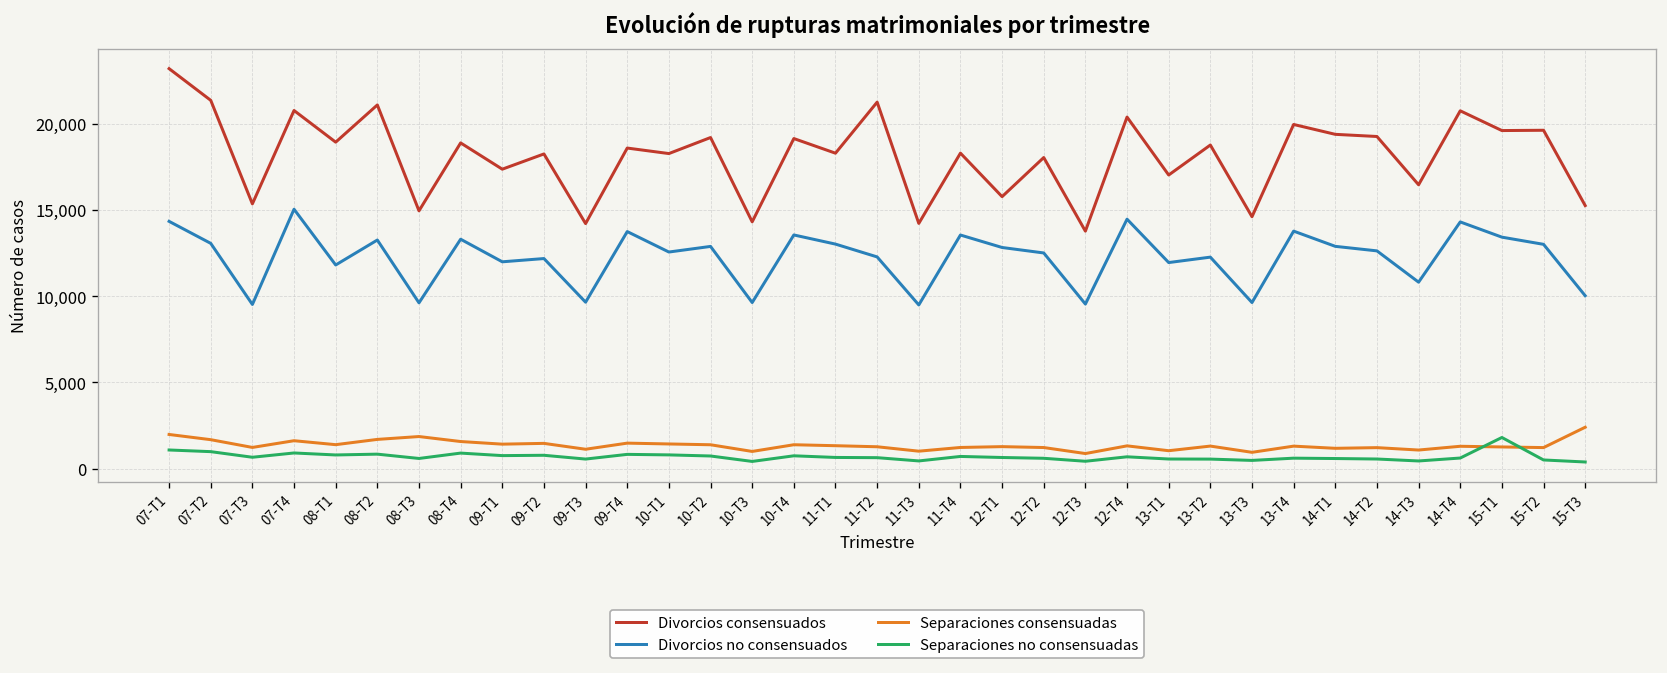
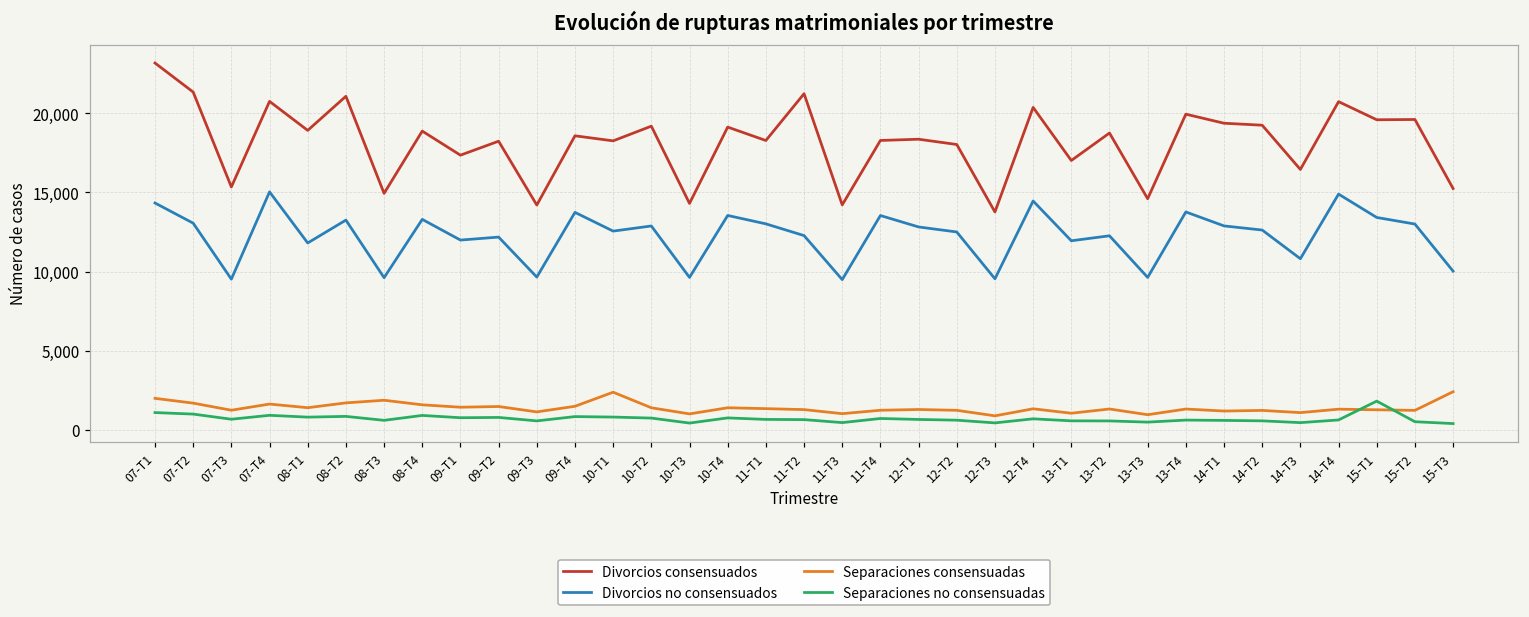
  {
    "Divorcios consensuados": {
      "07-T1": "23,200",
      "07-T2": "21,300",
      "07-T3": "15,300",
      "07-T4": "20,800",
      "08-T1": "18,900",
      "08-T2": "21,100",
      "08-T3": "14,900",
      "08-T4": "18,900",
      "09-T1": "17,400",
      "09-T2": "18,200",
      "09-T3": "14,200",
      "09-T4": "18,600",
      "10-T1": "18,300",
      "10-T2": "19,200",
      "10-T3": "14,300",
      "10-T4": "19,100",
      "11-T1": "18,300",
      "11-T2": "21,200",
      "11-T3": "14,200",
      "11-T4": "18,300",
-     "12-T1": "15,800",
+     "12-T1": "18,400",
      "12-T2": "18,000",
      "12-T3": "13,800",
      "12-T4": "20,400",
      "13-T1": "17,000",
      "13-T2": "18,800",
      "13-T3": "14,600",
      "13-T4": "19,900",
      "14-T1": "19,400",
      "14-T2": "19,300",
      "14-T3": "16,500",
      "14-T4": "20,700",
      "15-T1": "19,600",
      "15-T2": "19,600",
      "15-T3": "15,200"
    },
    "Divorcios no consensuados": {
      "07-T1": "14,300",
      "07-T2": "13,100",
      "07-T3": "9,500",
      "07-T4": "15,000",
      "08-T1": "11,800",
      "08-T2": "13,300",
      "08-T3": "9,600",
      "08-T4": "13,300",
      "09-T1": "12,000",
      "09-T2": "12,200",
      "09-T3": "9,700",
      "09-T4": "13,700",
      "10-T1": "12,600",
      "10-T2": "12,900",
      "10-T3": "9,600",
      "10-T4": "13,500",
      "11-T1": "13,000",
      "11-T2": "12,300",
      "11-T3": "9,500",
      "11-T4": "13,500",
      "12-T1": "12,800",
      "12-T2": "12,500",
      "12-T3": "9,500",
      "12-T4": "14,500",
      "13-T1": "11,900",
      "13-T2": "12,300",
      "13-T3": "9,600",
      "13-T4": "13,800",
      "14-T1": "12,900",
      "14-T2": "12,600",
      "14-T3": "10,800",
-     "14-T4": "14,300",
+     "14-T4": "14,900",
      "15-T1": "13,400",
      "15-T2": "13,000",
      "15-T3": "10,000"
    },
    "Separaciones consensuadas": {
      "07-T1": "2,000",
      "07-T2": "1,700",
      "07-T3": "1,200",
      "07-T4": "1,600",
      "08-T1": "1,400",
      "08-T2": "1,700",
      "08-T3": "1,900",
      "08-T4": "1,600",
      "09-T1": "1,400",
      "09-T2": "1,500",
      "09-T3": "1,100",
      "09-T4": "1,500",
-     "10-T1": "1,400",
+     "10-T1": "2,400",
      "10-T2": "1,400",
      "10-T3": "1,000",
      "10-T4": "1,400",
      "11-T1": "1,300",
      "11-T2": "1,300",
      "11-T3": "1,000",
      "11-T4": "1,200",
      "12-T1": "1,300",
      "12-T2": "1,200",
      "12-T3": "900",
      "12-T4": "1,300",
      "13-T1": "1,000",
      "13-T2": "1,300",
      "13-T3": "1,000",
      "13-T4": "1,300",
      "14-T1": "1,200",
      "14-T2": "1,200",
      "14-T3": "1,100",
      "14-T4": "1,300",
      "15-T1": "1,300",
      "15-T2": "1,200",
      "15-T3": "2,400"
    },
    "Separaciones no consensuadas": {
      "07-T1": "1,100",
      "07-T2": "1,000",
      "07-T3": "700",
      "07-T4": "900",
      "08-T1": "800",
      "08-T2": "800",
      "08-T3": "600",
      "08-T4": "900",
      "09-T1": "800",
      "09-T2": "800",
      "09-T3": "600",
      "09-T4": "800",
      "10-T1": "800",
      "10-T2": "700",
      "10-T3": "400",
      "10-T4": "800",
      "11-T1": "700",
      "11-T2": "600",
      "11-T3": "500",
      "11-T4": "700",
      "12-T1": "700",
      "12-T2": "600",
      "12-T3": "400",
      "12-T4": "700",
      "13-T1": "600",
      "13-T2": "600",
      "13-T3": "500",
      "13-T4": "600",
      "14-T1": "600",
      "14-T2": "600",
      "14-T3": "500",
      "14-T4": "600",
      "15-T1": "1,800",
      "15-T2": "500",
      "15-T3": "400"
    }
  }
